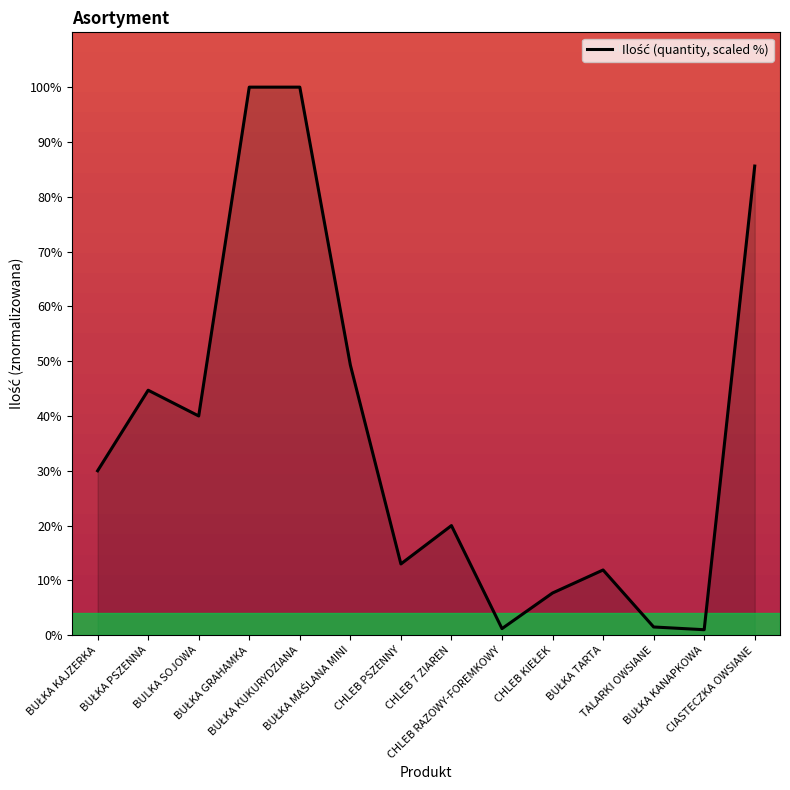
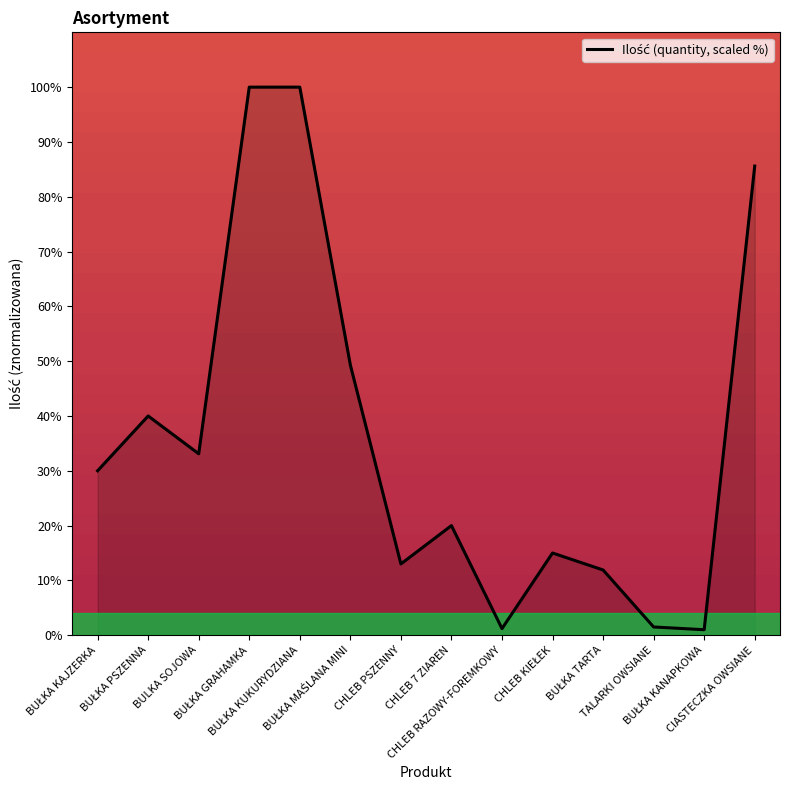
  {
    "BUŁKA KAJZERKA": "30%",
-   "BUŁKA PSZENNA": "45%",
-   "BULKA SOJOWA": "40%",
+   "BUŁKA PSZENNA": "40%",
+   "BULKA SOJOWA": "33%",
    "BUŁKA GRAHAMKA": "100%",
    "BUŁKA KUKURYDZIANA": "100%",
    "BUŁKA MAŚLANA MINI": "49%",
    "CHLEB PSZENNY": "13%",
    "CHLEB 7 ZIAREN": "20%",
-   "CHLEB KIEŁEK": "8%",
+   "CHLEB KIEŁEK": "15%",
    "BUŁKA TARTA": "12%",
    "CIASTECZKA OWSIANE": "86%"
  }
